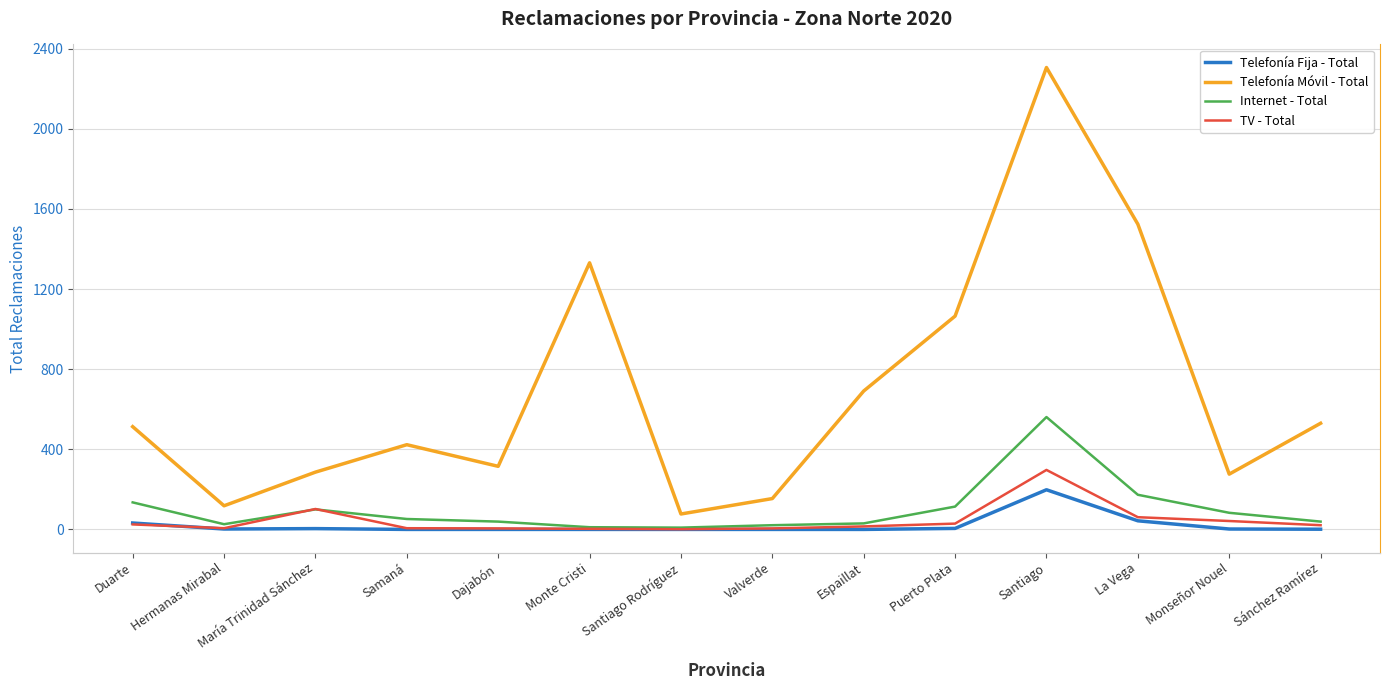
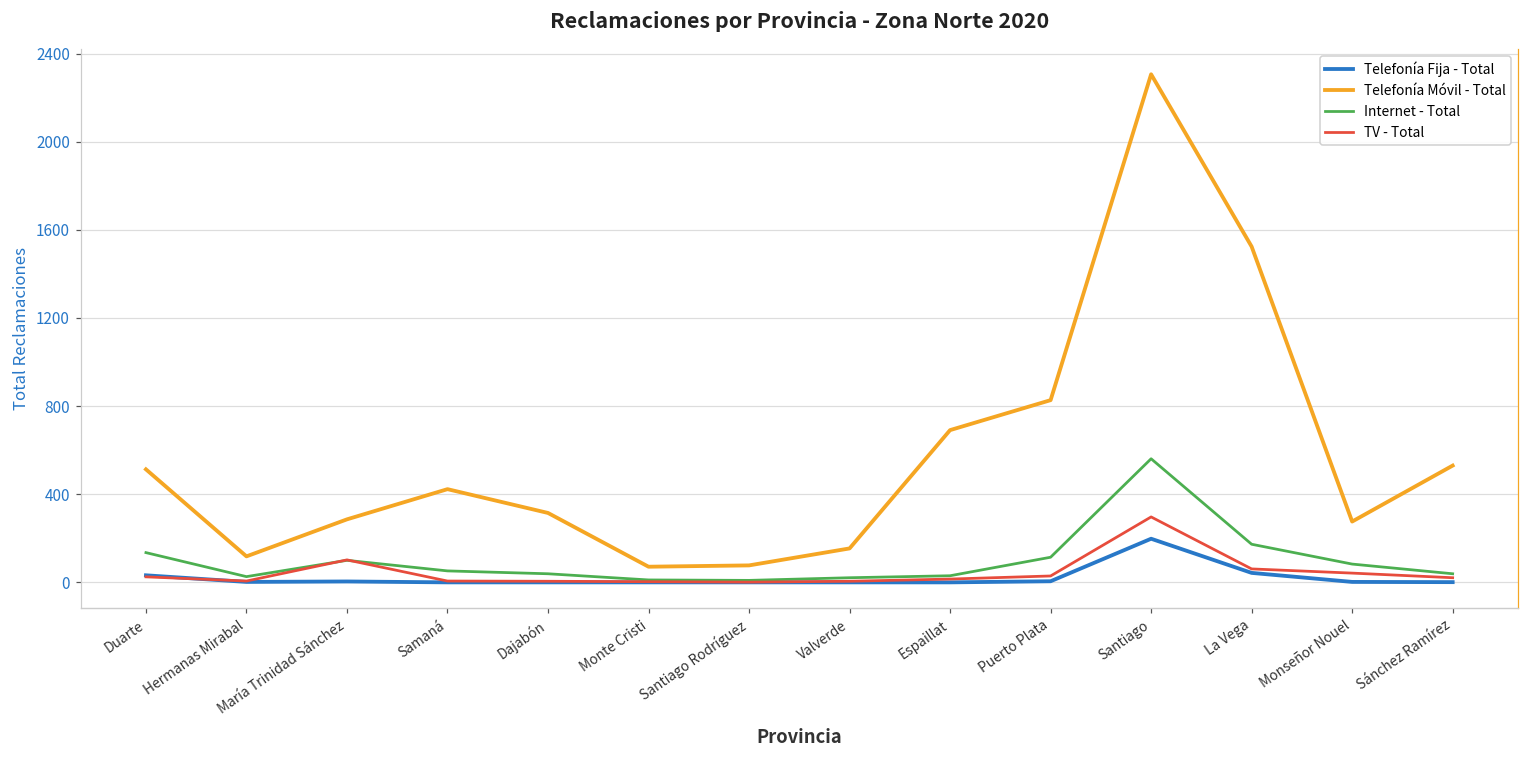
  {
    "Telefonía Fija - Total": {
      "María Trinidad Sánchez": 0,
      "Espaillat": 0,
      "Puerto Plata": 10,
      "Santiago": 200,
      "La Vega": 40,
      "Monseñor Nouel": 0,
      "Sánchez Ramírez": 0
    },
    "Telefonía Móvil - Total": {
      "Duarte": 510,
      "Hermanas Mirabal": 120,
      "María Trinidad Sánchez": 290,
      "Samaná": 420,
      "Dajabón": 320,
-     "Monte Cristi": 1330,
+     "Monte Cristi": 70,
      "Santiago Rodríguez": 80,
      "Valverde": 150,
      "Espaillat": 690,
-     "Puerto Plata": 1070,
+     "Puerto Plata": 830,
      "Santiago": 2310,
      "La Vega": 1520,
      "Monseñor Nouel": 280,
      "Sánchez Ramírez": 530
    },
    "Internet - Total": {
      "Duarte": 140,
      "Hermanas Mirabal": 30,
      "Samaná": 50,
      "Dajabón": 40,
      "Valverde": 20,
      "Espaillat": 30,
      "Puerto Plata": 110,
      "Santiago": 560,
      "La Vega": 170,
      "Monseñor Nouel": 80,
      "Sánchez Ramírez": 40
    },
    "TV - Total": {
      "Espaillat": 20,
      "Puerto Plata": 30,
      "Santiago": 300,
      "La Vega": 60,
      "Monseñor Nouel": 40,
      "Sánchez Ramírez": 20
    }
  }
